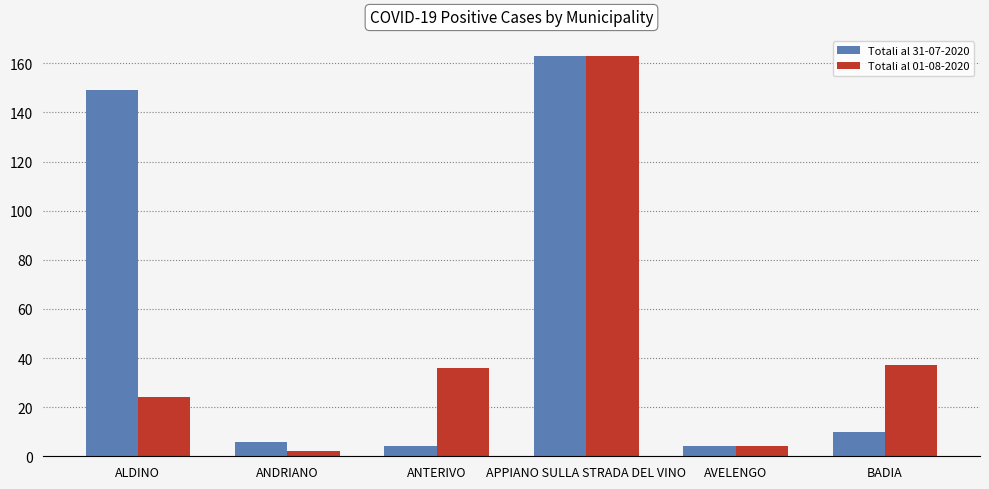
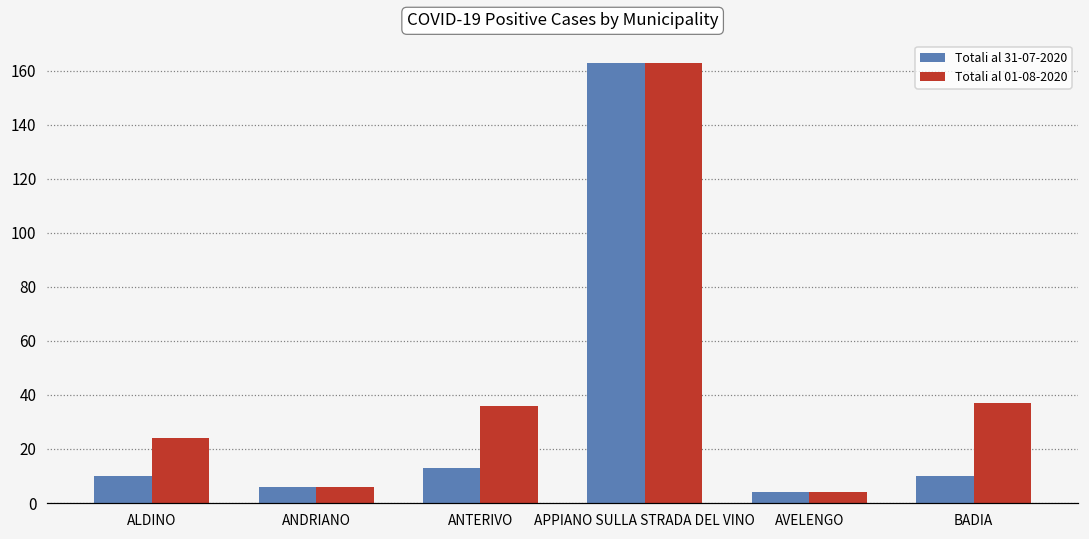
  {
    "Totali al 31-07-2020": {
-     "ALDINO": 149,
+     "ALDINO": 10,
      "ANDRIANO": 6,
-     "ANTERIVO": 4,
+     "ANTERIVO": 13,
      "APPIANO SULLA STRADA DEL VINO": 163,
      "AVELENGO": 4,
      "BADIA": 10
    },
    "Totali al 01-08-2020": {
      "ALDINO": 24,
-     "ANDRIANO": 2,
+     "ANDRIANO": 6,
      "ANTERIVO": 36,
      "APPIANO SULLA STRADA DEL VINO": 163,
      "AVELENGO": 4,
      "BADIA": 37
    }
  }
